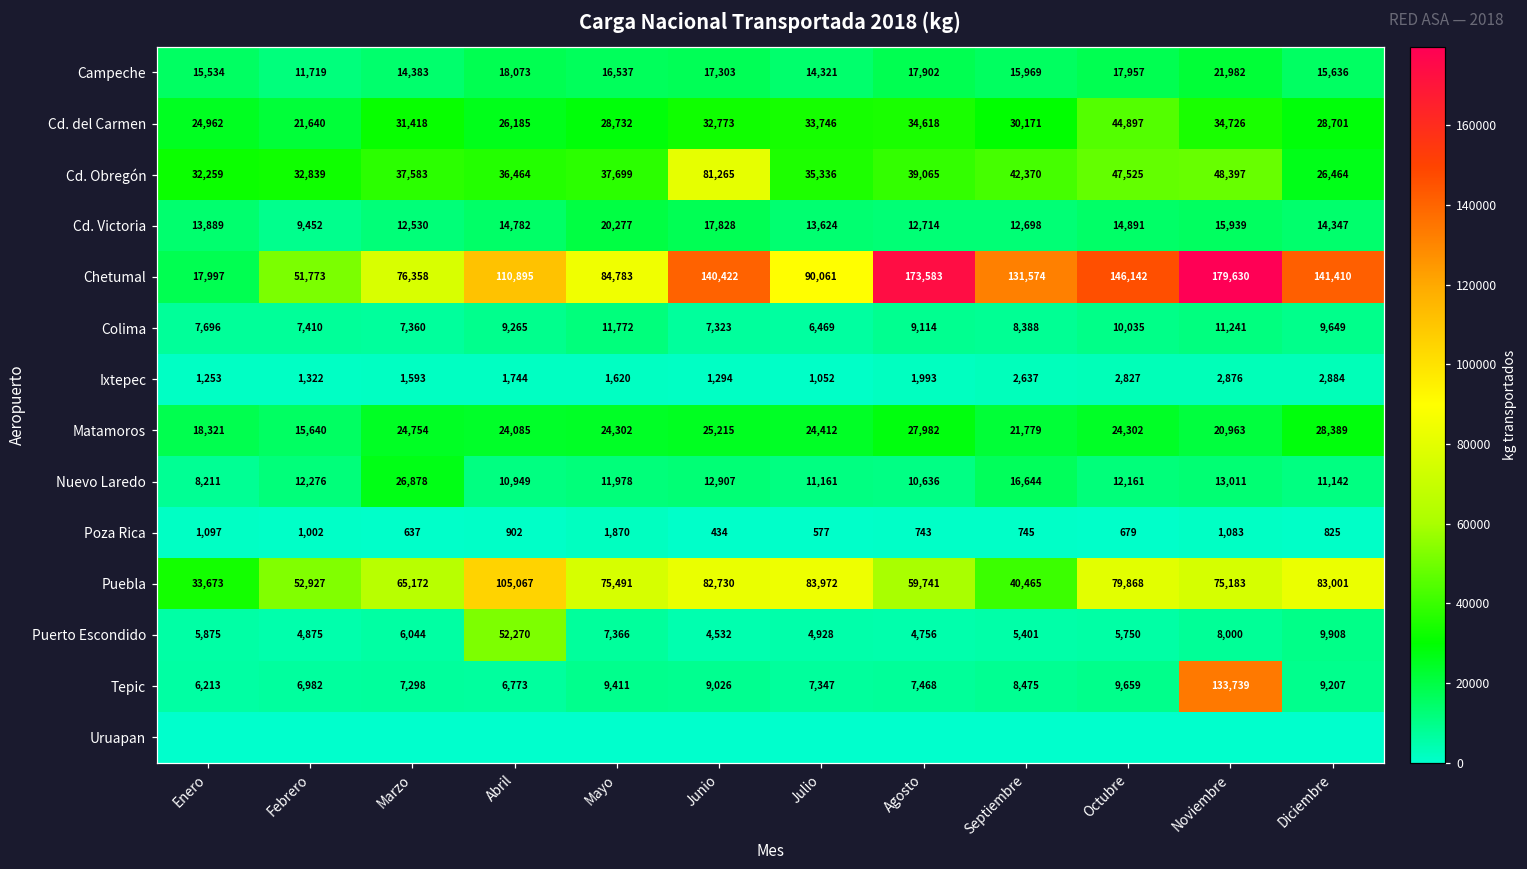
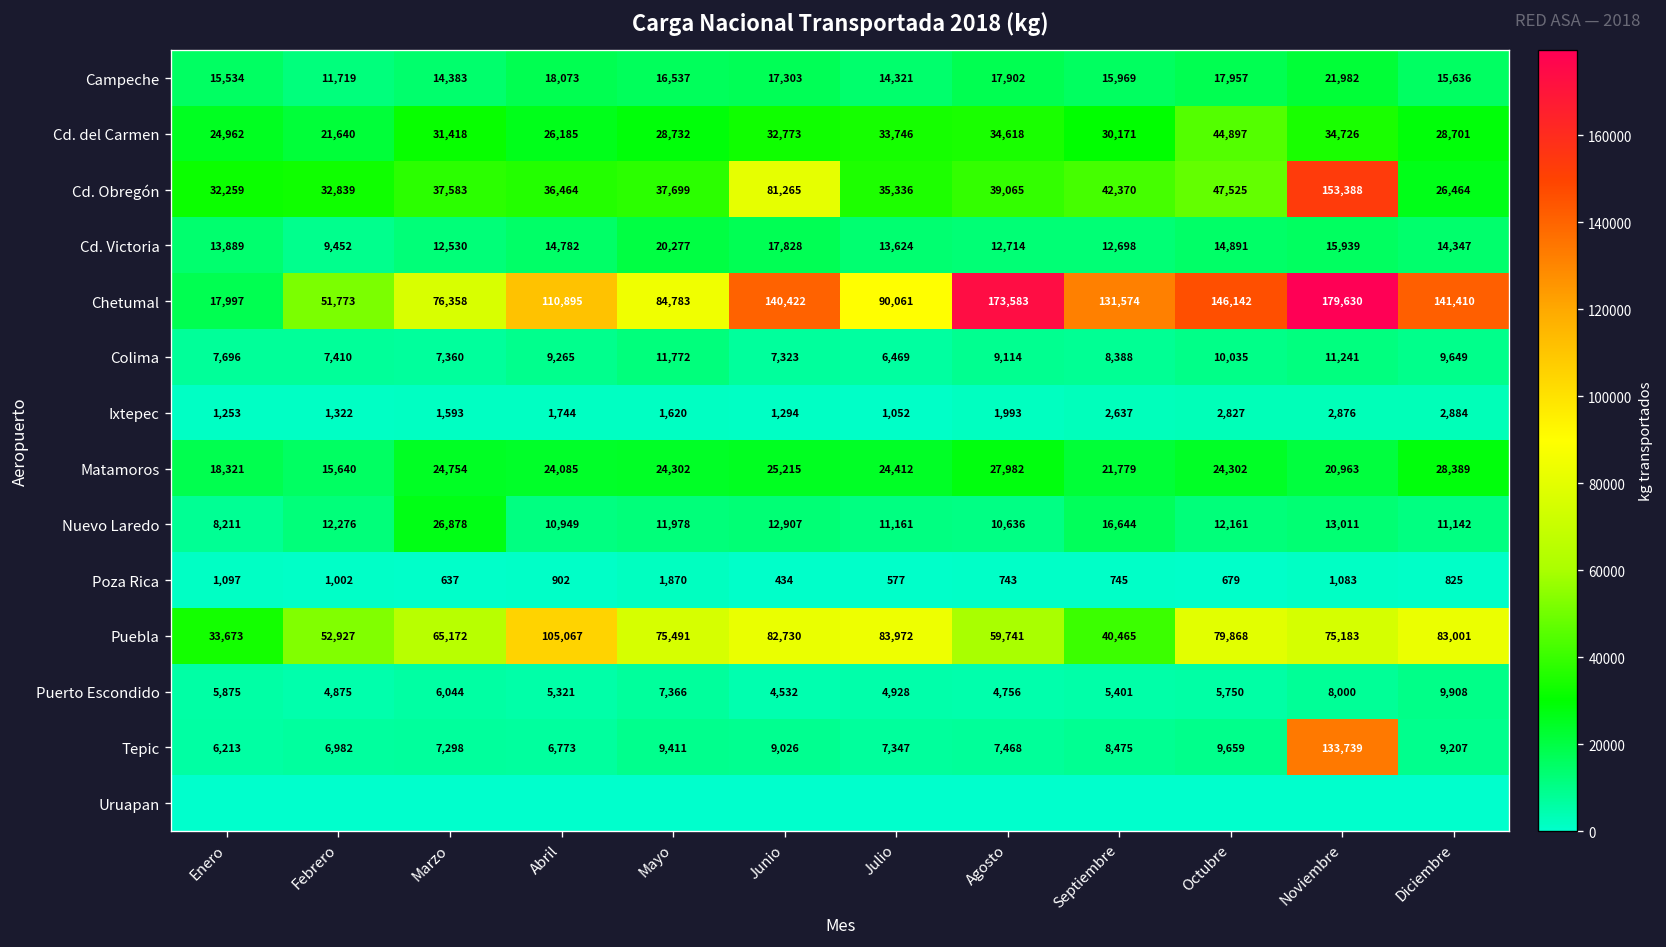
  {
    "Campeche": {
      "Enero": "15,534",
      "Febrero": "11,719",
      "Marzo": "14,383",
      "Abril": "18,073",
      "Mayo": "16,537",
      "Junio": "17,303",
      "Julio": "14,321",
      "Agosto": "17,902",
      "Septiembre": "15,969",
      "Octubre": "17,957",
      "Noviembre": "21,982",
      "Diciembre": "15,636"
    },
    "Cd. del Carmen": {
      "Enero": "24,962",
      "Febrero": "21,640",
      "Marzo": "31,418",
      "Abril": "26,185",
      "Mayo": "28,732",
      "Junio": "32,773",
      "Julio": "33,746",
      "Agosto": "34,618",
      "Septiembre": "30,171",
      "Octubre": "44,897",
      "Noviembre": "34,726",
      "Diciembre": "28,701"
    },
    "Cd. Obregón": {
      "Enero": "32,259",
      "Febrero": "32,839",
      "Marzo": "37,583",
      "Abril": "36,464",
      "Mayo": "37,699",
      "Junio": "81,265",
      "Julio": "35,336",
      "Agosto": "39,065",
      "Septiembre": "42,370",
      "Octubre": "47,525",
-     "Noviembre": "48,397",
+     "Noviembre": "153,388",
      "Diciembre": "26,464"
    },
    "Cd. Victoria": {
      "Enero": "13,889",
      "Febrero": "9,452",
      "Marzo": "12,530",
      "Abril": "14,782",
      "Mayo": "20,277",
      "Junio": "17,828",
      "Julio": "13,624",
      "Agosto": "12,714",
      "Septiembre": "12,698",
      "Octubre": "14,891",
      "Noviembre": "15,939",
      "Diciembre": "14,347"
    },
    "Chetumal": {
      "Enero": "17,997",
      "Febrero": "51,773",
      "Marzo": "76,358",
      "Abril": "110,895",
      "Mayo": "84,783",
      "Junio": "140,422",
      "Julio": "90,061",
      "Agosto": "173,583",
      "Septiembre": "131,574",
      "Octubre": "146,142",
      "Noviembre": "179,630",
      "Diciembre": "141,410"
    },
    "Colima": {
      "Enero": "7,696",
      "Febrero": "7,410",
      "Marzo": "7,360",
      "Abril": "9,265",
      "Mayo": "11,772",
      "Junio": "7,323",
      "Julio": "6,469",
      "Agosto": "9,114",
      "Septiembre": "8,388",
      "Octubre": "10,035",
      "Noviembre": "11,241",
      "Diciembre": "9,649"
    },
    "Ixtepec": {
      "Enero": "1,253",
      "Febrero": "1,322",
      "Marzo": "1,593",
      "Abril": "1,744",
      "Mayo": "1,620",
      "Junio": "1,294",
      "Julio": "1,052",
      "Agosto": "1,993",
      "Septiembre": "2,637",
      "Octubre": "2,827",
      "Noviembre": "2,876",
      "Diciembre": "2,884"
    },
    "Matamoros": {
      "Enero": "18,321",
      "Febrero": "15,640",
      "Marzo": "24,754",
      "Abril": "24,085",
      "Mayo": "24,302",
      "Junio": "25,215",
      "Julio": "24,412",
      "Agosto": "27,982",
      "Septiembre": "21,779",
      "Octubre": "24,302",
      "Noviembre": "20,963",
      "Diciembre": "28,389"
    },
    "Nuevo Laredo": {
      "Enero": "8,211",
      "Febrero": "12,276",
      "Marzo": "26,878",
      "Abril": "10,949",
      "Mayo": "11,978",
      "Junio": "12,907",
      "Julio": "11,161",
      "Agosto": "10,636",
      "Septiembre": "16,644",
      "Octubre": "12,161",
      "Noviembre": "13,011",
      "Diciembre": "11,142"
    },
    "Poza Rica": {
      "Enero": "1,097",
      "Febrero": "1,002",
      "Marzo": "637",
      "Abril": "902",
      "Mayo": "1,870",
      "Junio": "434",
      "Julio": "577",
      "Agosto": "743",
      "Septiembre": "745",
      "Octubre": "679",
      "Noviembre": "1,083",
      "Diciembre": "825"
    },
    "Puebla": {
      "Enero": "33,673",
      "Febrero": "52,927",
      "Marzo": "65,172",
      "Abril": "105,067",
      "Mayo": "75,491",
      "Junio": "82,730",
      "Julio": "83,972",
      "Agosto": "59,741",
      "Septiembre": "40,465",
      "Octubre": "79,868",
      "Noviembre": "75,183",
      "Diciembre": "83,001"
    },
    "Puerto Escondido": {
      "Enero": "5,875",
      "Febrero": "4,875",
      "Marzo": "6,044",
-     "Abril": "52,270",
+     "Abril": "5,321",
      "Mayo": "7,366",
      "Junio": "4,532",
      "Julio": "4,928",
      "Agosto": "4,756",
      "Septiembre": "5,401",
      "Octubre": "5,750",
      "Noviembre": "8,000",
      "Diciembre": "9,908"
    },
    "Tepic": {
      "Enero": "6,213",
      "Febrero": "6,982",
      "Marzo": "7,298",
      "Abril": "6,773",
      "Mayo": "9,411",
      "Junio": "9,026",
      "Julio": "7,347",
      "Agosto": "7,468",
      "Septiembre": "8,475",
      "Octubre": "9,659",
      "Noviembre": "133,739",
      "Diciembre": "9,207"
    }
  }
